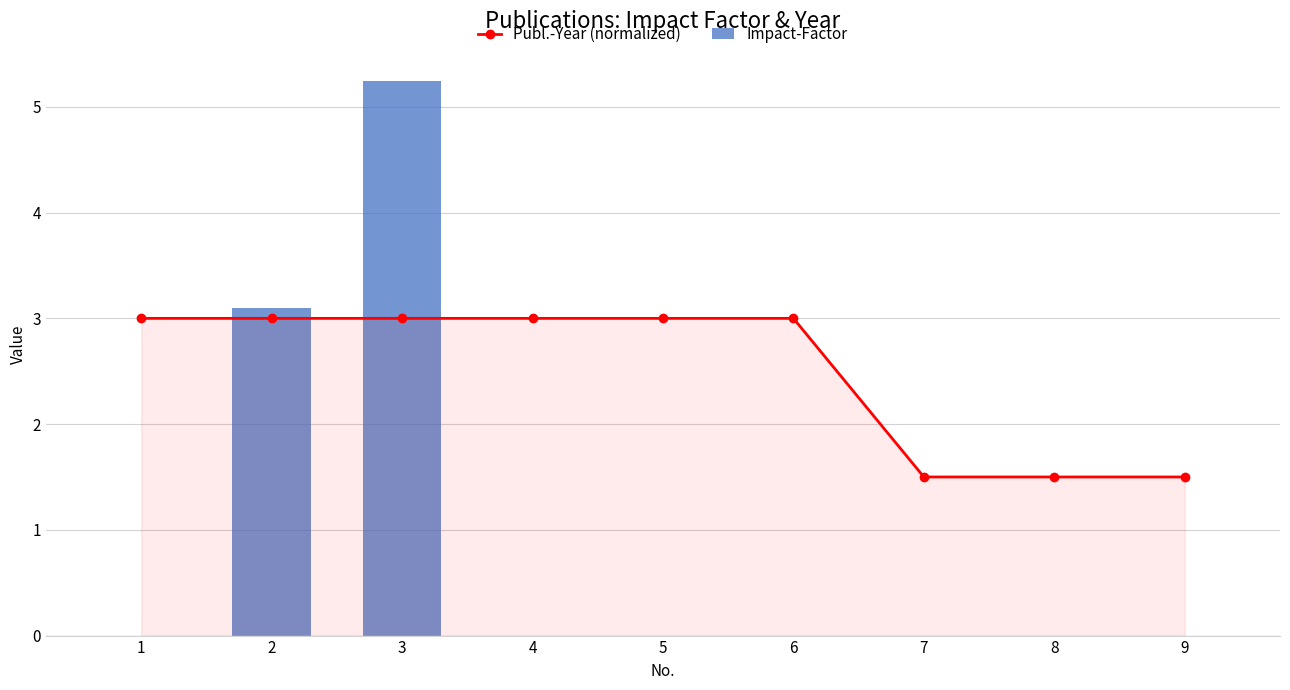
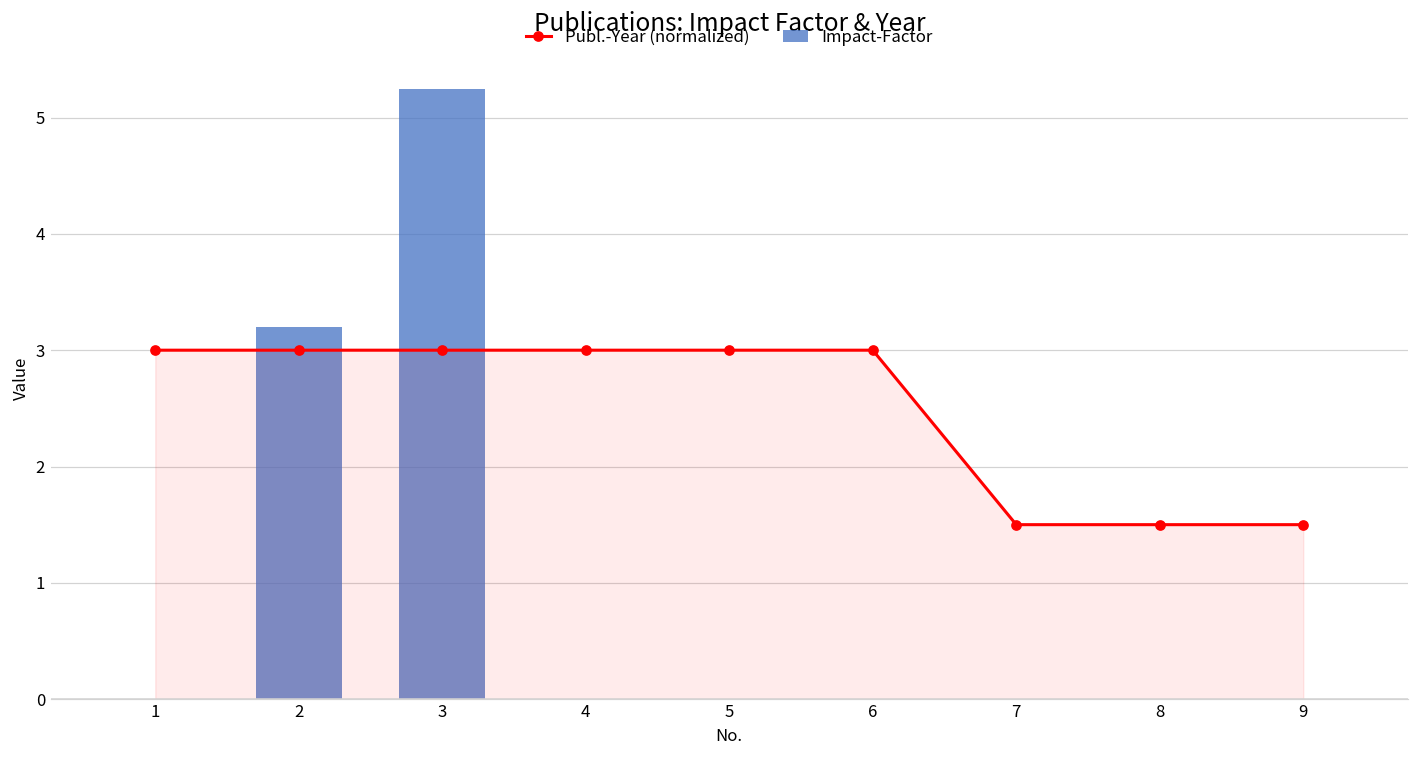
  {
    "Publ.-Year (normalized)": {
      "1": 3.0,
      "2": 3.0,
      "3": 3.0,
      "4": 3.0,
      "5": 3.0,
      "6": 3.0,
      "7": 1.5,
      "8": 1.5,
      "9": 1.5
    },
    "Impact-Factor": {
      "1": 0.0,
-     "2": 3.1,
+     "2": 3.2,
      "3": 5.25,
      "4": 0.0,
      "5": 0.0,
      "6": 0.0,
      "7": 0.0,
      "8": 0.0,
      "9": 0.0
    }
  }
